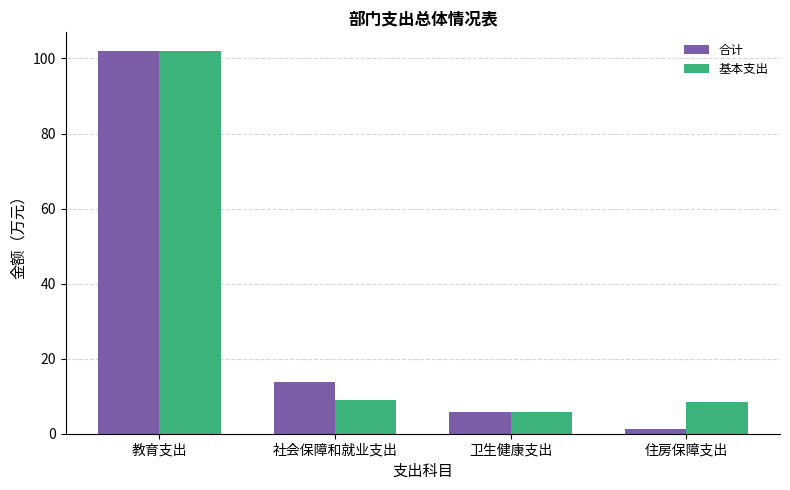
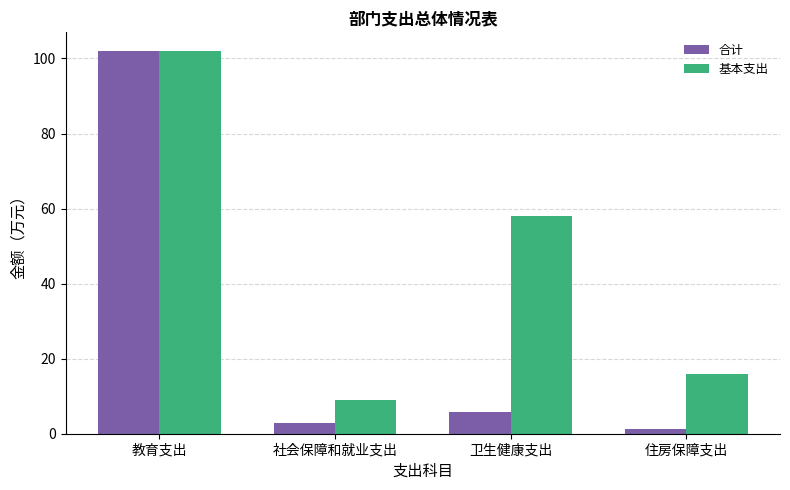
  {
    "合计": {
      "教育支出": 102,
-     "社会保障和就业支出": 14,
+     "社会保障和就业支出": 3,
      "卫生健康支出": 6,
      "住房保障支出": 1
    },
    "基本支出": {
      "教育支出": 102,
      "社会保障和就业支出": 9,
-     "卫生健康支出": 6,
-     "住房保障支出": 9
+     "卫生健康支出": 58,
+     "住房保障支出": 16
    }
  }
